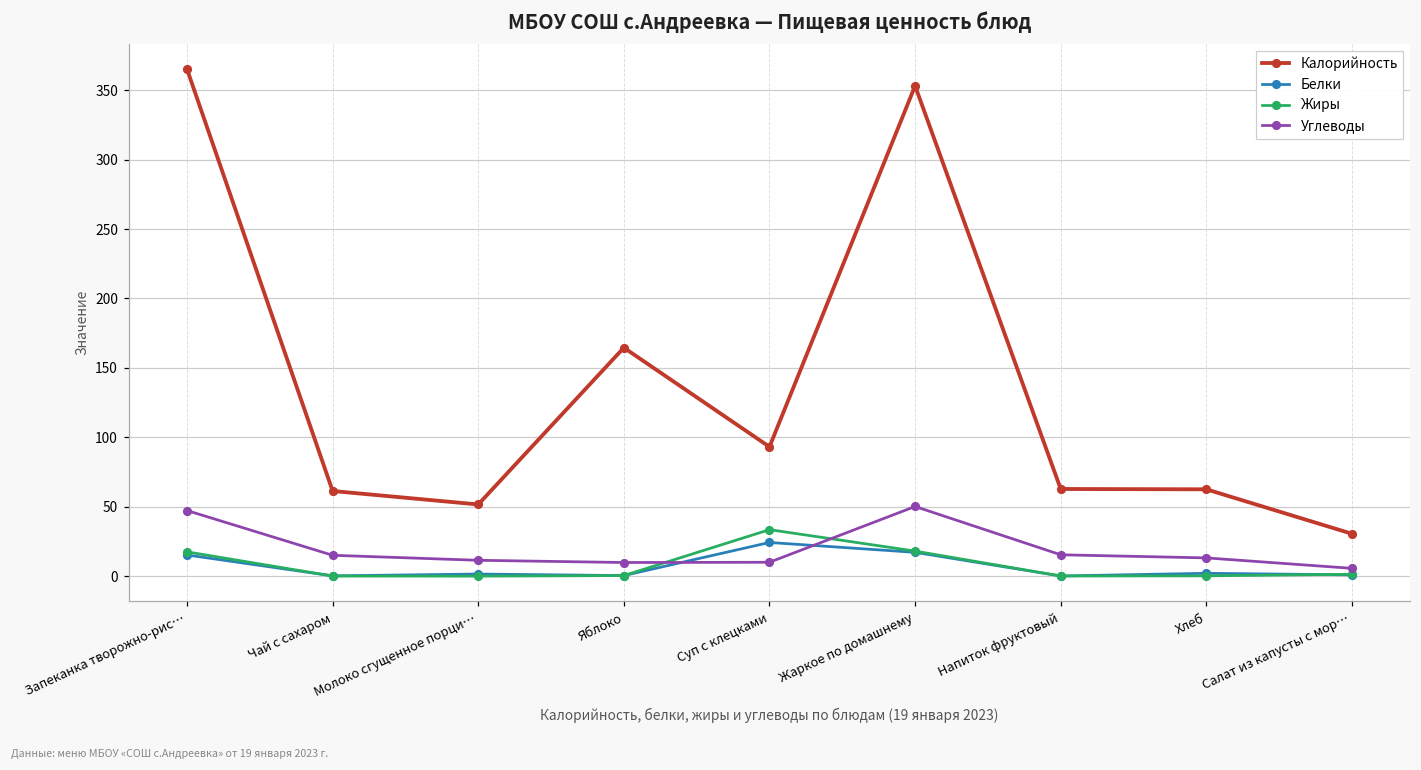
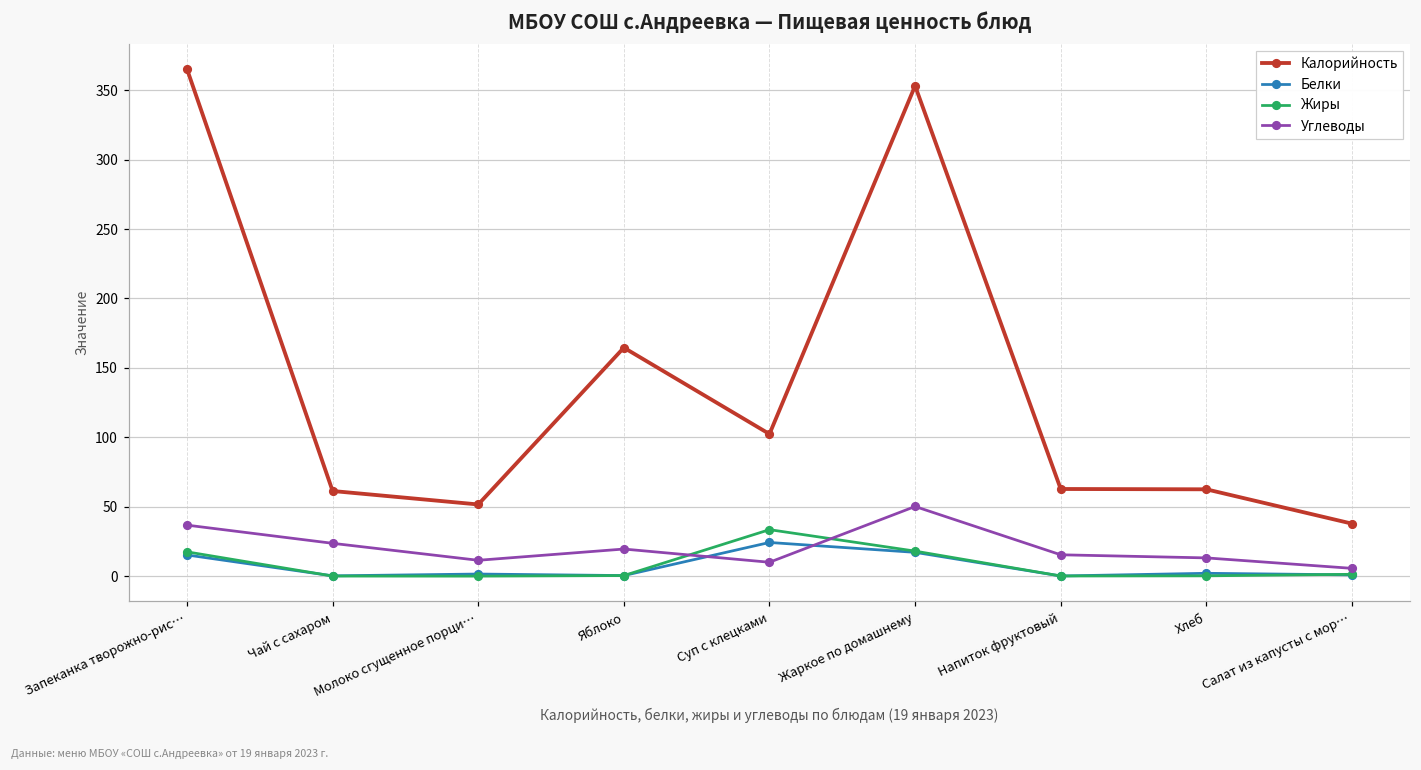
  {
    "Калорийность": {
      "Запеканка творожно-рис…": 365,
      "Чай с сахаром": 61,
      "Молоко сгущенное порци…": 52,
      "Яблоко": 165,
-     "Суп с клецками": 93,
+     "Суп с клецками": 102,
      "Жаркое по домашнему": 353,
      "Напиток фруктовый": 63,
      "Хлеб": 63,
-     "Салат из капусты с мор…": 31
+     "Салат из капусты с мор…": 38
    },
    "Белки": {
      "Запеканка творожно-рис…": 15,
      "Суп с клецками": 24
    },
    "Жиры": {
      "Запеканка творожно-рис…": 17,
      "Суп с клецками": 33
    },
    "Углеводы": {
-     "Запеканка творожно-рис…": 47,
-     "Чай с сахаром": 15,
+     "Запеканка творожно-рис…": 37,
+     "Чай с сахаром": 24,
      "Молоко сгущенное порци…": 11,
-     "Яблоко": 10,
+     "Яблоко": 20,
      "Суп с клецками": 10,
      "Жаркое по домашнему": 50,
      "Напиток фруктовый": 15,
      "Хлеб": 13,
      "Салат из капусты с мор…": 6
    }
  }
